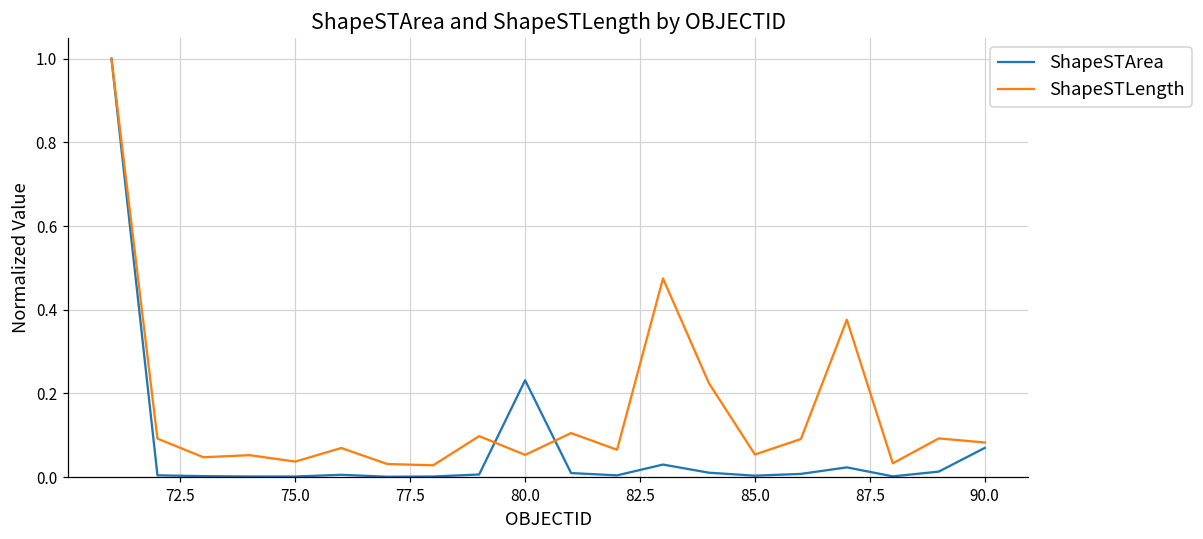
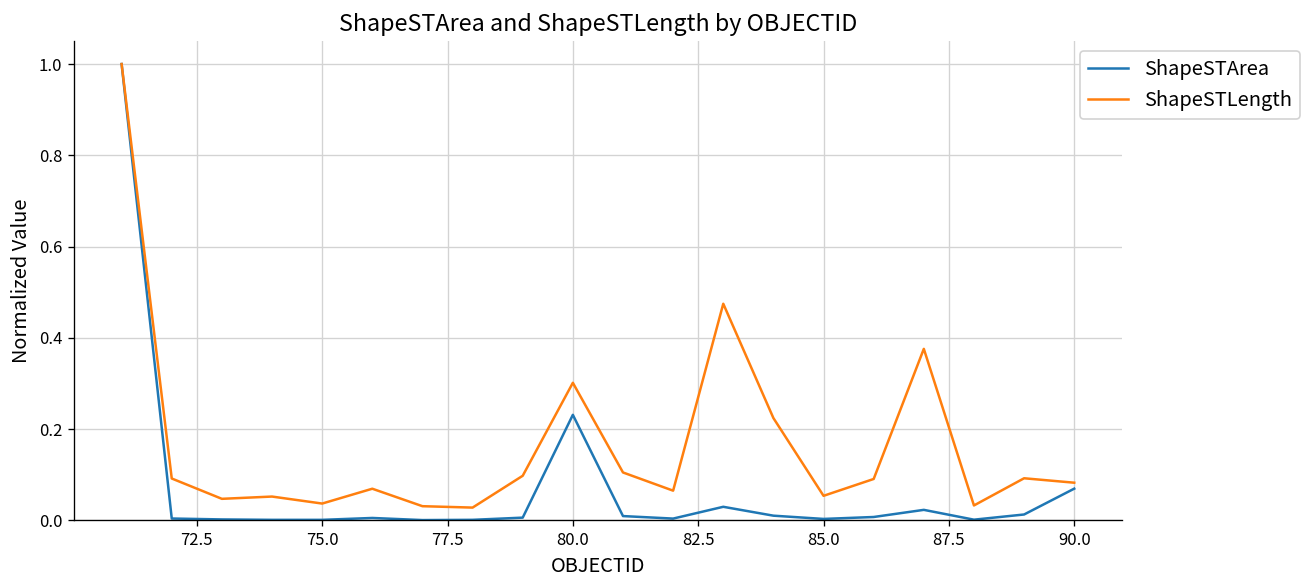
  {
    "ShapeSTArea": {
      "75.0": 0.00,
      "80.0": 0.23,
      "85.0": 0.00,
      "90.0": 0.07
    },
    "ShapeSTLength": {
      "75.0": 0.04,
-     "80.0": 0.05,
+     "80.0": 0.30,
      "85.0": 0.05,
      "90.0": 0.08
    }
  }
